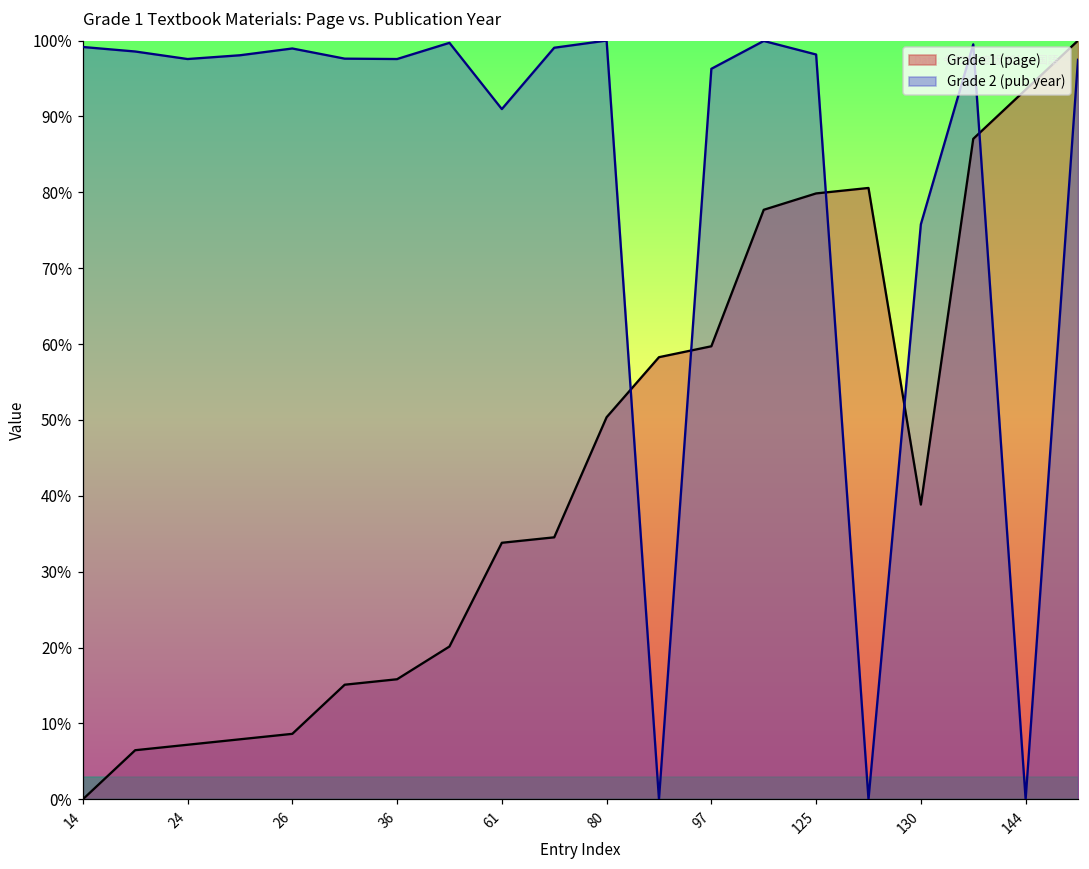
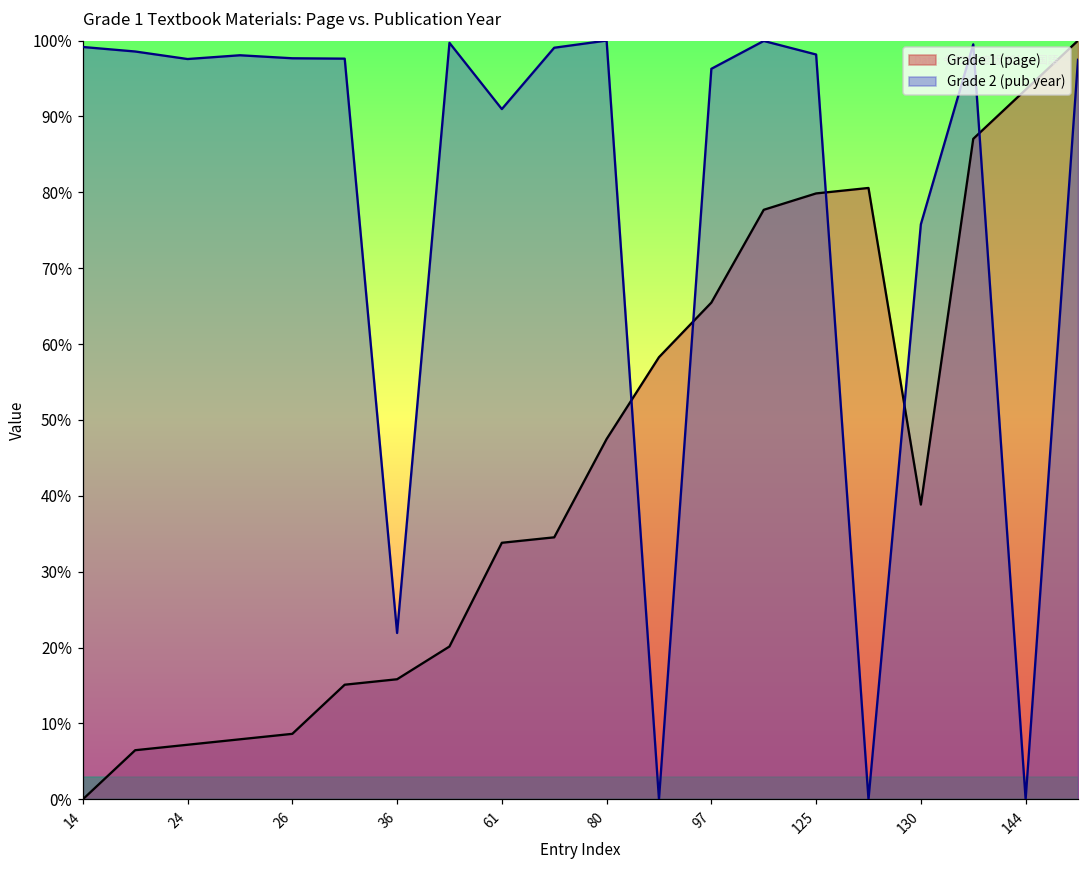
  {
    "Grade 1 (page)": {
      "24": "7%",
      "26": "9%",
      "36": "16%",
      "61": "34%",
-     "80": "50%",
-     "97": "60%",
+     "80": "47%",
+     "97": "65%",
      "125": "80%",
      "130": "39%"
    },
    "Grade 2 (pub year)": {
      "14": "99%",
      "24": "98%",
-     "26": "99%",
-     "36": "98%",
+     "26": "98%",
+     "36": "22%",
      "61": "91%",
      "80": "100%",
      "97": "96%",
      "125": "98%",
      "130": "76%"
    }
  }
